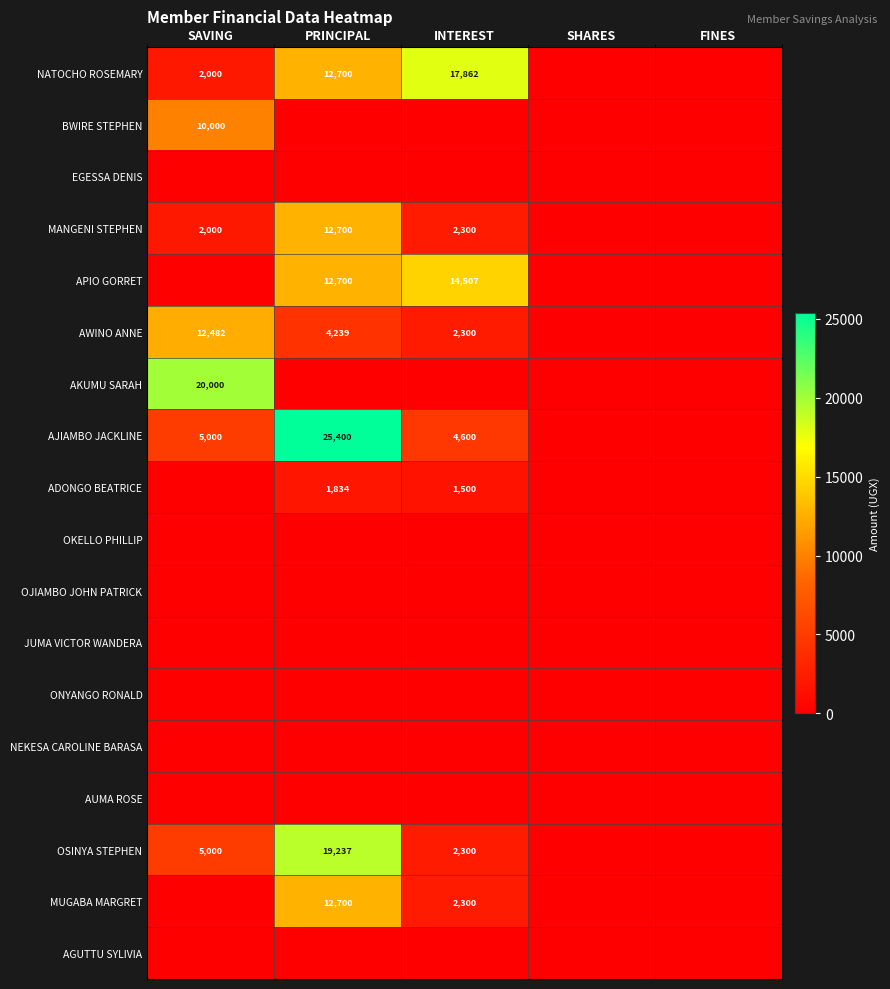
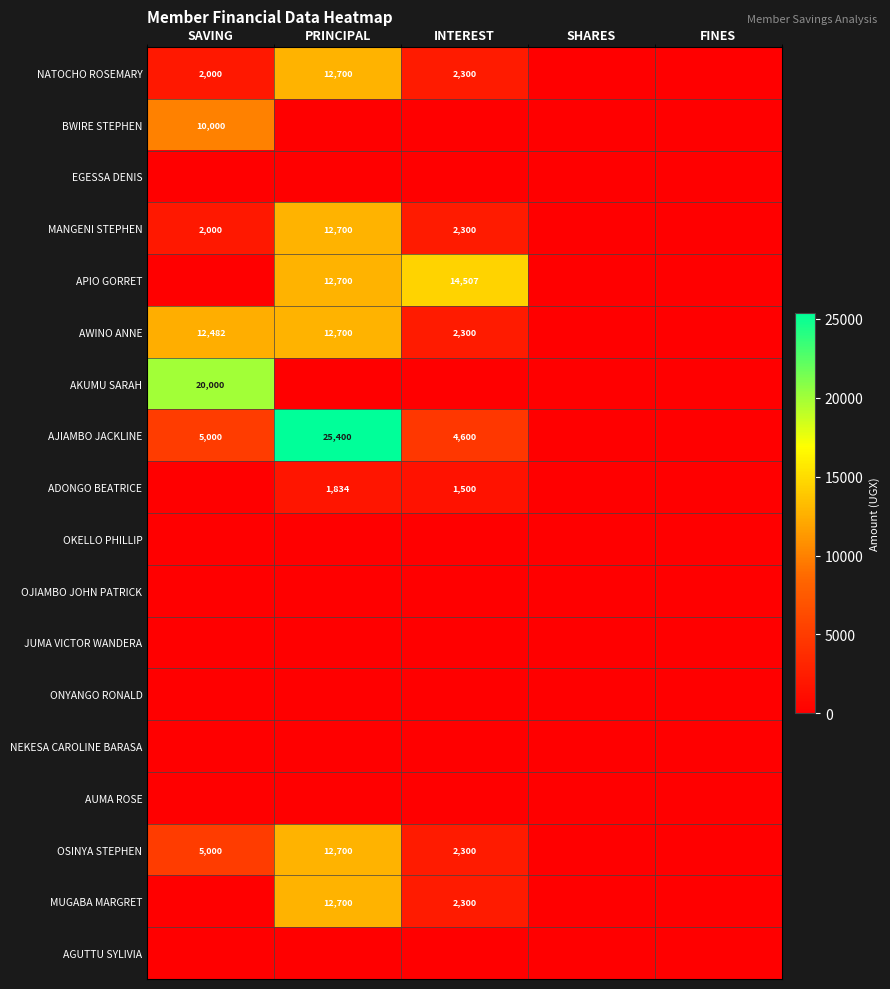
  {
    "NATOCHO ROSEMARY": {
      "SAVING": "2,000",
      "PRINCIPAL": "12,700",
-     "INTEREST": "17,862"
+     "INTEREST": "2,300"
    },
    "BWIRE STEPHEN": {
      "SAVING": "10,000"
    },
    "MANGENI STEPHEN": {
      "SAVING": "2,000",
      "PRINCIPAL": "12,700",
      "INTEREST": "2,300"
    },
    "APIO GORRET": {
      "PRINCIPAL": "12,700",
      "INTEREST": "14,507"
    },
    "AWINO ANNE": {
      "SAVING": "12,482",
-     "PRINCIPAL": "4,239",
+     "PRINCIPAL": "12,700",
      "INTEREST": "2,300"
    },
    "AKUMU SARAH": {
      "SAVING": "20,000"
    },
    "AJIAMBO JACKLINE": {
      "SAVING": "5,000",
      "PRINCIPAL": "25,400",
      "INTEREST": "4,600"
    },
    "ADONGO BEATRICE": {
      "PRINCIPAL": "1,834",
      "INTEREST": "1,500"
    },
    "OSINYA STEPHEN": {
      "SAVING": "5,000",
-     "PRINCIPAL": "19,237",
+     "PRINCIPAL": "12,700",
      "INTEREST": "2,300"
    },
    "MUGABA MARGRET": {
      "PRINCIPAL": "12,700",
      "INTEREST": "2,300"
    }
  }
